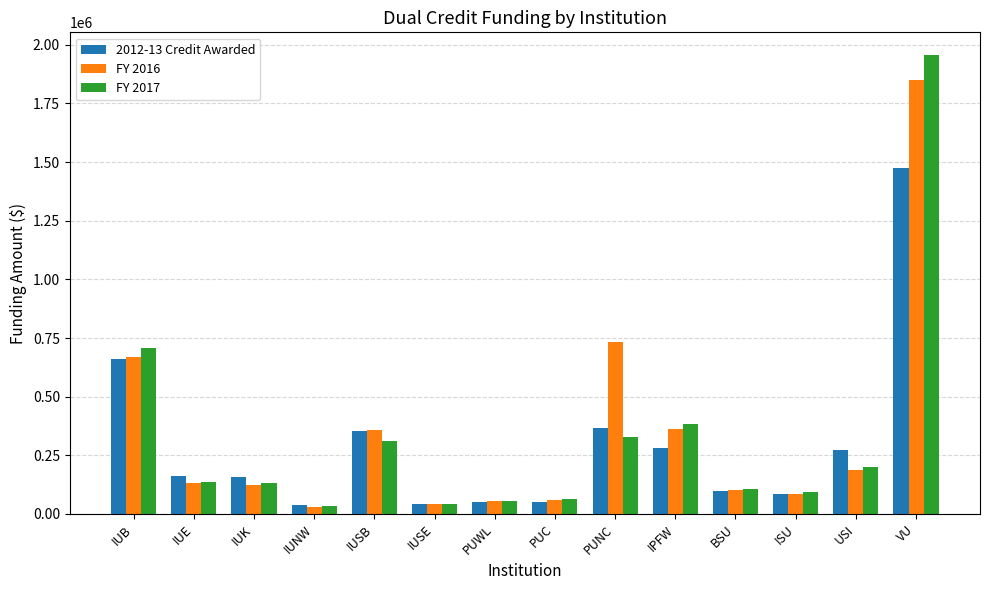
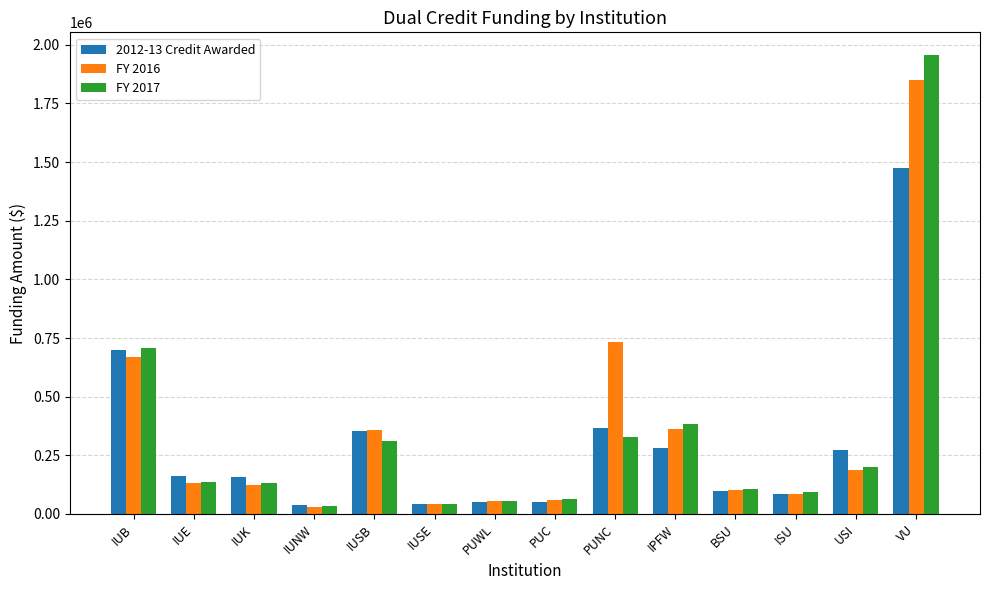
  {
    "2012-13 Credit Awarded": {
-     "IUB": 660000,
+     "IUB": 700000,
      "IUE": 160000,
      "IUK": 160000,
      "IUNW": 40000,
      "IUSB": 360000,
      "IUSE": 40000,
      "PUWL": 50000,
      "PUC": 50000,
      "PUNC": 370000,
      "IPFW": 280000,
      "BSU": 100000,
      "ISU": 80000,
      "USI": 270000,
      "VU": 1470000
    },
    "FY 2016": {
      "IUB": 670000,
      "IUE": 130000,
      "IUK": 120000,
      "IUNW": 30000,
      "IUSB": 360000,
      "IUSE": 40000,
      "PUWL": 50000,
      "PUC": 60000,
      "PUNC": 740000,
      "IPFW": 360000,
      "BSU": 100000,
      "ISU": 90000,
      "USI": 190000,
      "VU": 1850000
    },
    "FY 2017": {
      "IUB": 710000,
      "IUE": 140000,
      "IUK": 130000,
      "IUNW": 30000,
      "IUSB": 310000,
      "IUSE": 40000,
      "PUWL": 60000,
      "PUC": 60000,
      "PUNC": 330000,
      "IPFW": 380000,
      "BSU": 110000,
      "ISU": 90000,
      "USI": 200000,
      "VU": 1960000
    }
  }
